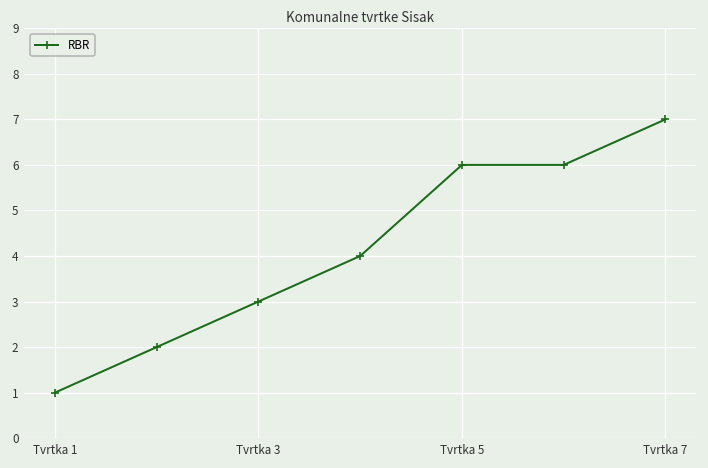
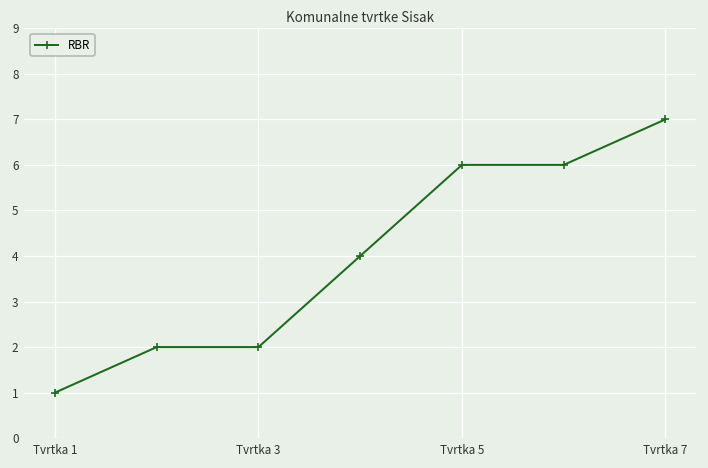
  {
    "Tvrtka 1": 1,
-   "Tvrtka 3": 3,
+   "Tvrtka 3": 2,
    "Tvrtka 5": 6,
    "Tvrtka 7": 7
  }
